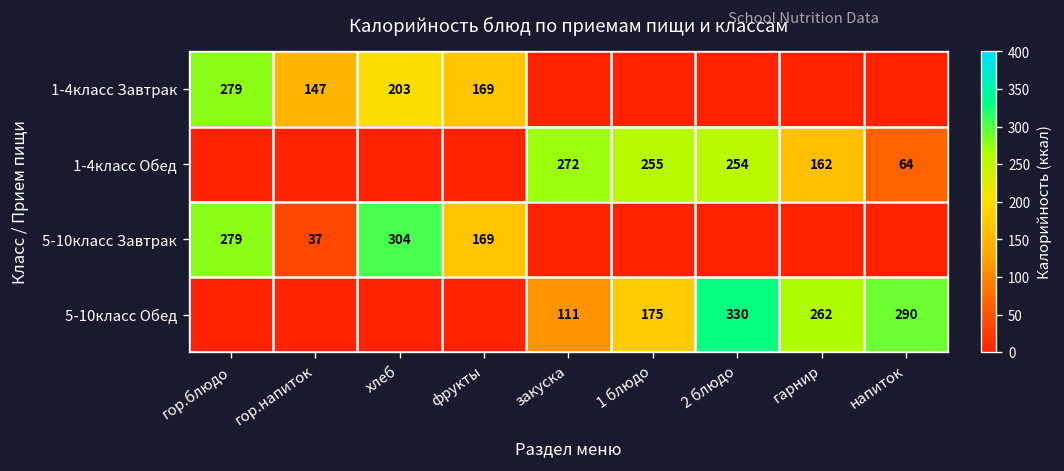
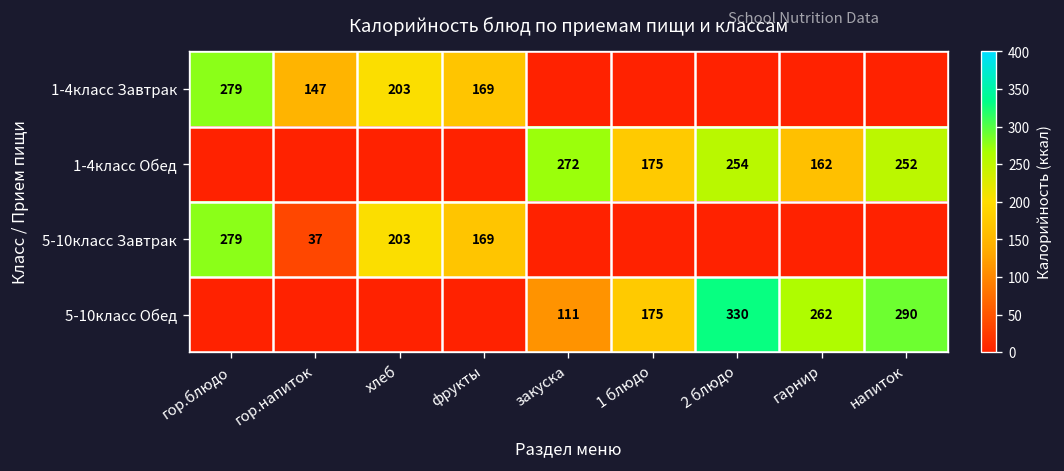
  {
    "1-4класс Завтрак": {
      "гор.блюдо": 279,
      "гор.напиток": 147,
      "хлеб": 203,
      "фрукты": 169
    },
    "1-4класс Обед": {
      "закуска": 272,
-     "1 блюдо": 255,
+     "1 блюдо": 175,
      "2 блюдо": 254,
      "гарнир": 162,
-     "напиток": 64
+     "напиток": 252
    },
    "5-10класс Завтрак": {
      "гор.блюдо": 279,
      "гор.напиток": 37,
-     "хлеб": 304,
+     "хлеб": 203,
      "фрукты": 169
    },
    "5-10класс Обед": {
      "закуска": 111,
      "1 блюдо": 175,
      "2 блюдо": 330,
      "гарнир": 262,
      "напиток": 290
    }
  }
